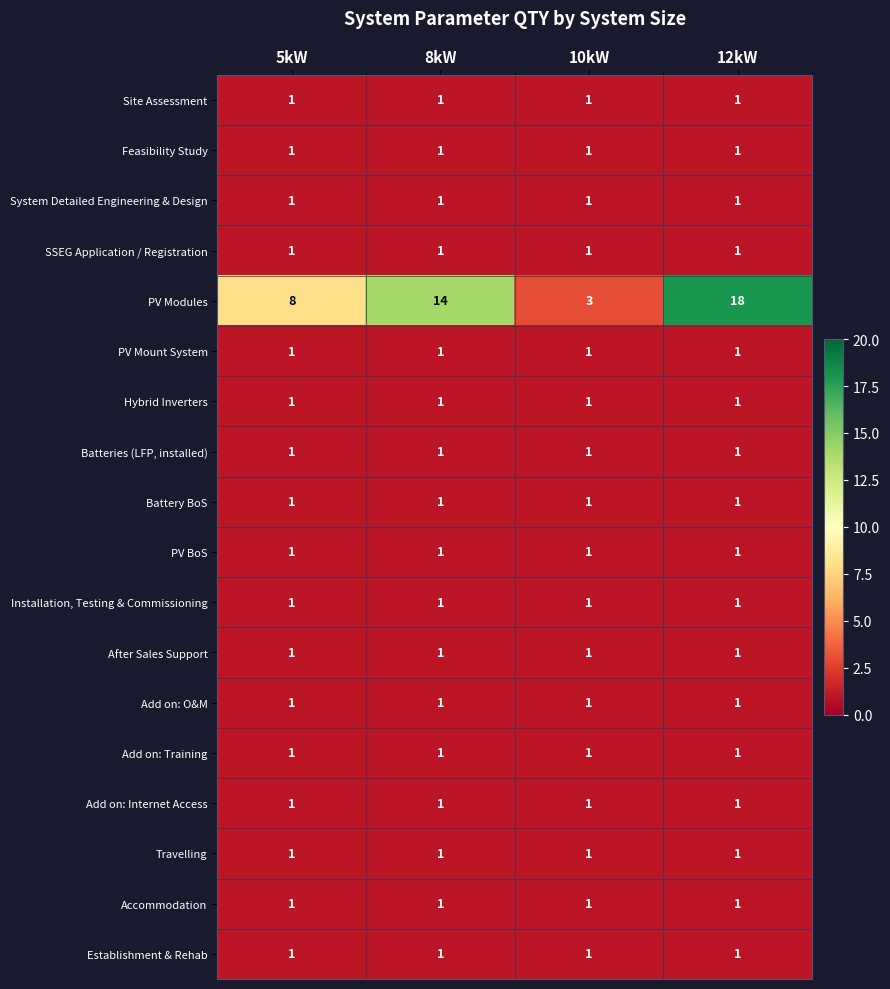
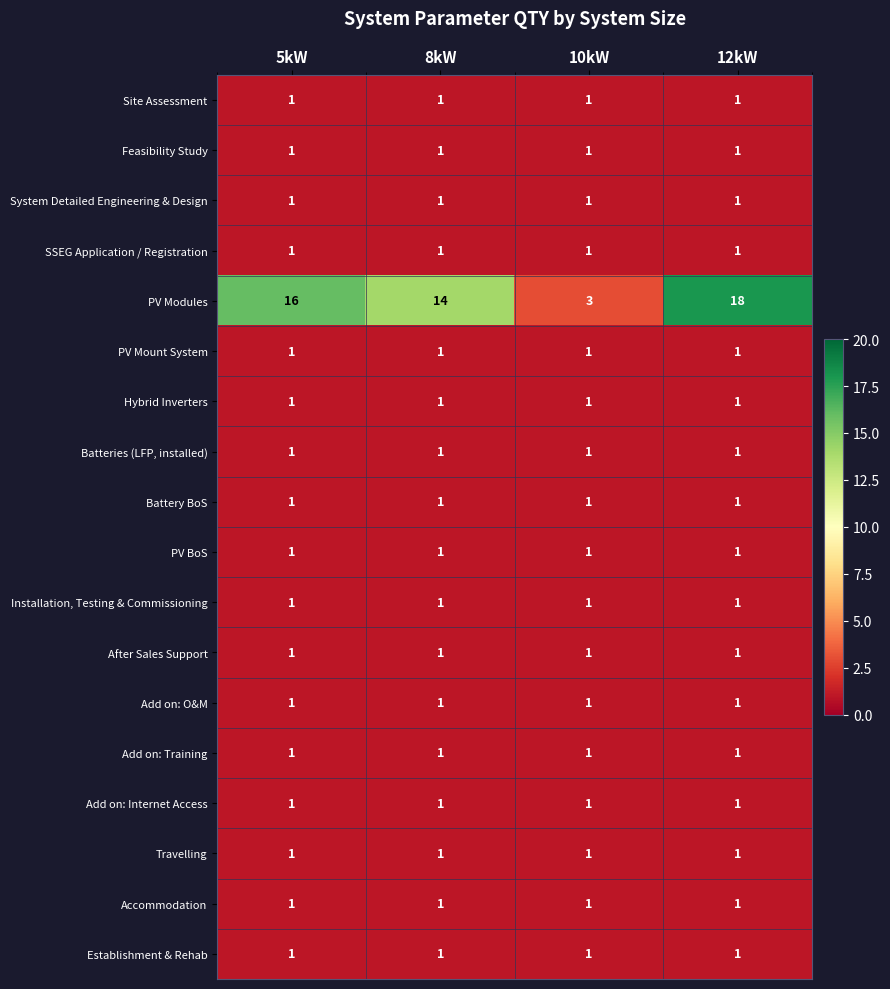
  {
    "Site Assessment": {
      "5kW": 1,
      "8kW": 1,
      "10kW": 1,
      "12kW": 1
    },
    "Feasibility Study": {
      "5kW": 1,
      "8kW": 1,
      "10kW": 1,
      "12kW": 1
    },
    "System Detailed Engineering & Design": {
      "5kW": 1,
      "8kW": 1,
      "10kW": 1,
      "12kW": 1
    },
    "SSEG Application / Registration": {
      "5kW": 1,
      "8kW": 1,
      "10kW": 1,
      "12kW": 1
    },
    "PV Modules": {
-     "5kW": 8,
+     "5kW": 16,
      "8kW": 14,
      "10kW": 3,
      "12kW": 18
    },
    "PV Mount System": {
      "5kW": 1,
      "8kW": 1,
      "10kW": 1,
      "12kW": 1
    },
    "Hybrid Inverters": {
      "5kW": 1,
      "8kW": 1,
      "10kW": 1,
      "12kW": 1
    },
    "Batteries (LFP, installed)": {
      "5kW": 1,
      "8kW": 1,
      "10kW": 1,
      "12kW": 1
    },
    "Battery BoS": {
      "5kW": 1,
      "8kW": 1,
      "10kW": 1,
      "12kW": 1
    },
    "PV BoS": {
      "5kW": 1,
      "8kW": 1,
      "10kW": 1,
      "12kW": 1
    },
    "Installation, Testing & Commissioning": {
      "5kW": 1,
      "8kW": 1,
      "10kW": 1,
      "12kW": 1
    },
    "After Sales Support": {
      "5kW": 1,
      "8kW": 1,
      "10kW": 1,
      "12kW": 1
    },
    "Add on: O&M": {
      "5kW": 1,
      "8kW": 1,
      "10kW": 1,
      "12kW": 1
    },
    "Add on: Training": {
      "5kW": 1,
      "8kW": 1,
      "10kW": 1,
      "12kW": 1
    },
    "Add on: Internet Access": {
      "5kW": 1,
      "8kW": 1,
      "10kW": 1,
      "12kW": 1
    },
    "Travelling": {
      "5kW": 1,
      "8kW": 1,
      "10kW": 1,
      "12kW": 1
    },
    "Accommodation": {
      "5kW": 1,
      "8kW": 1,
      "10kW": 1,
      "12kW": 1
    },
    "Establishment & Rehab": {
      "5kW": 1,
      "8kW": 1,
      "10kW": 1,
      "12kW": 1
    }
  }
